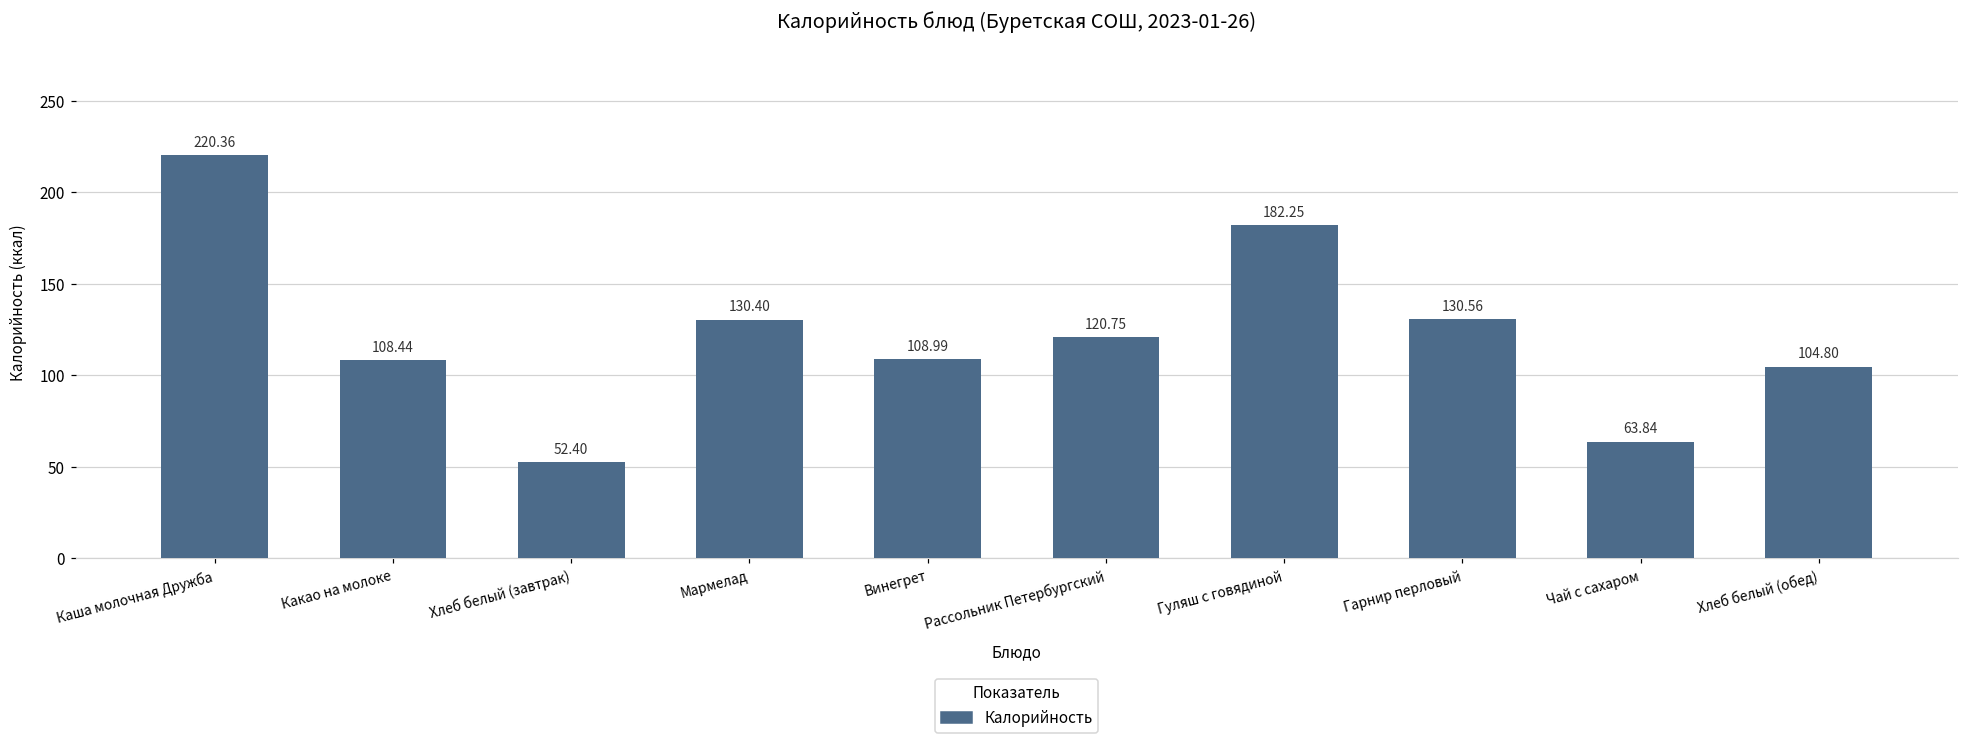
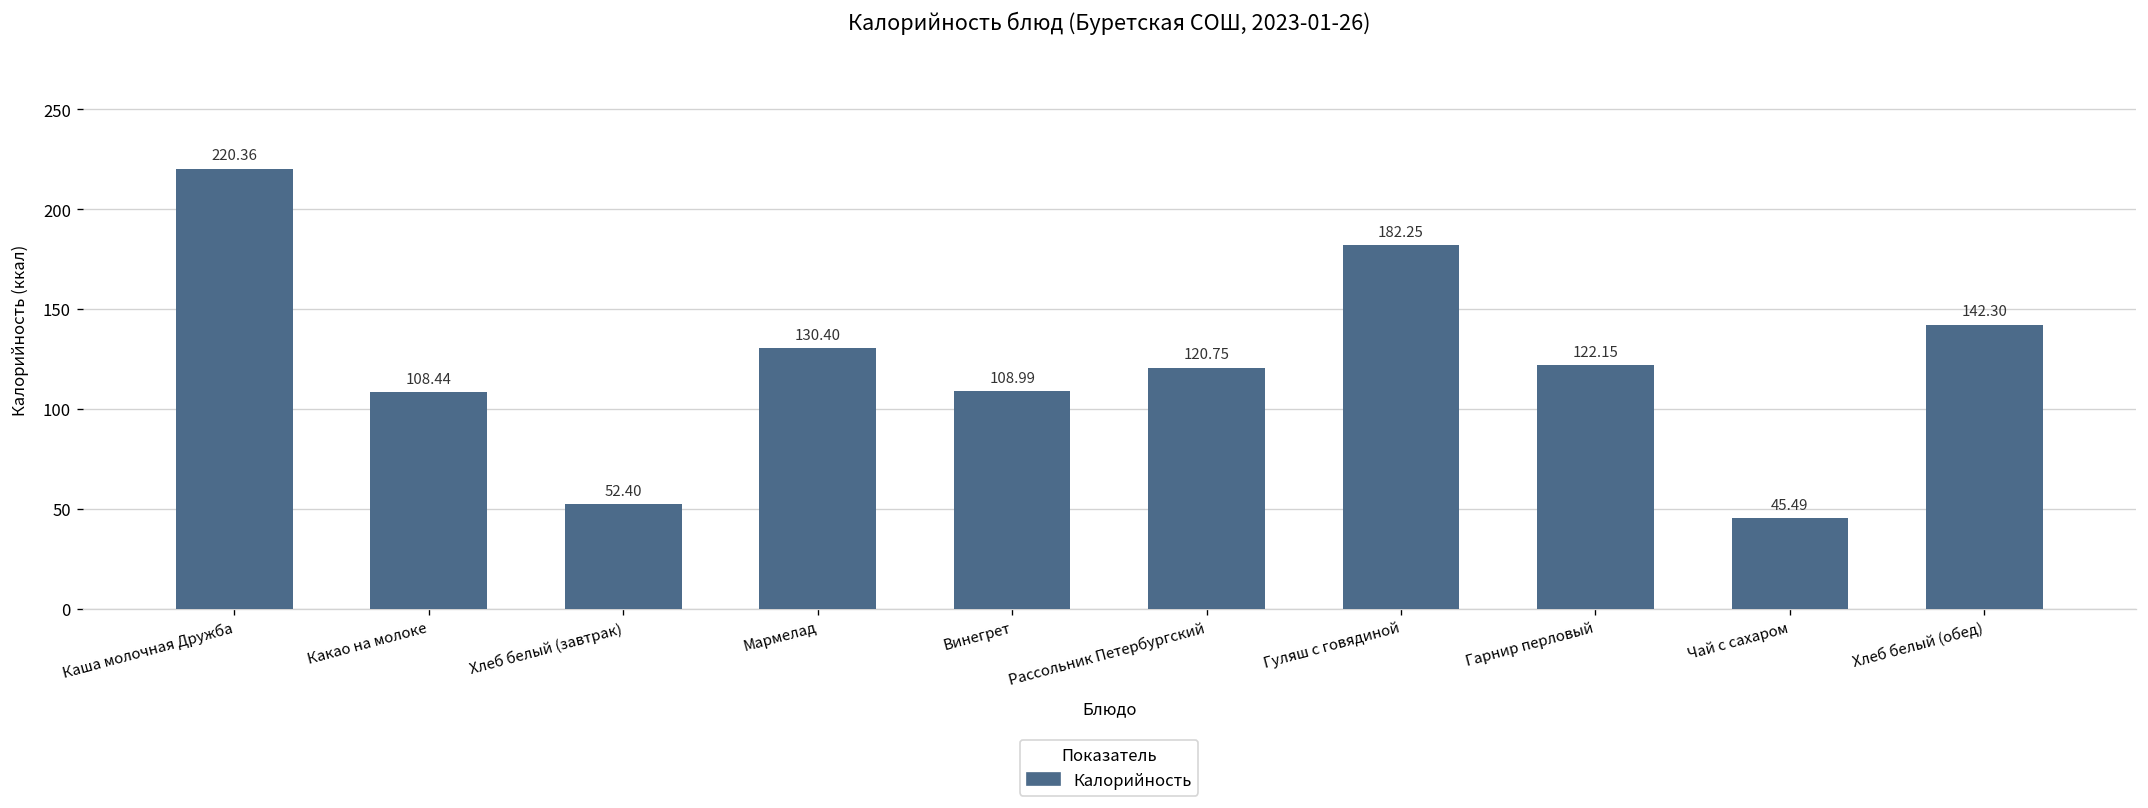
  {
    "Каша молочная Дружба": 220.36,
    "Какао на молоке": 108.44,
    "Хлеб белый (завтрак)": 52.40,
    "Мармелад": 130.40,
    "Винегрет": 108.99,
    "Рассольник Петербургский": 120.75,
    "Гуляш с говядиной": 182.25,
-   "Гарнир перловый": 130.56,
-   "Чай с сахаром": 63.84,
-   "Хлеб белый (обед)": 104.80
+   "Гарнир перловый": 122.15,
+   "Чай с сахаром": 45.49,
+   "Хлеб белый (обед)": 142.30
  }
